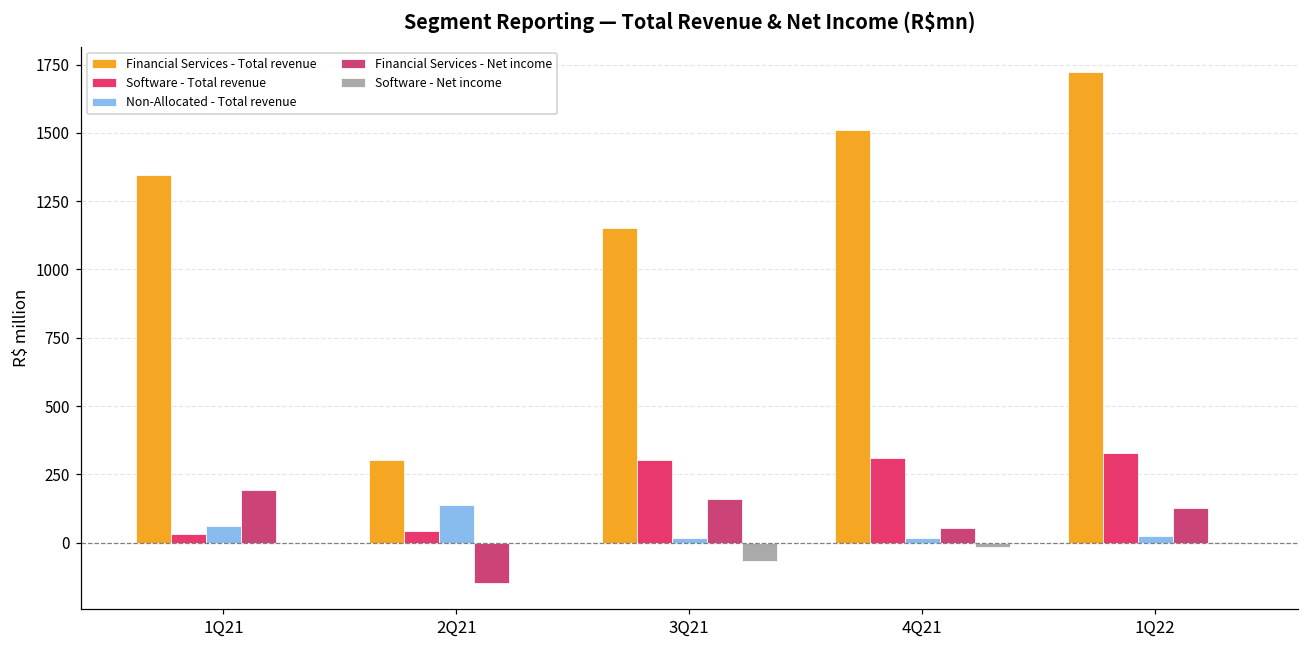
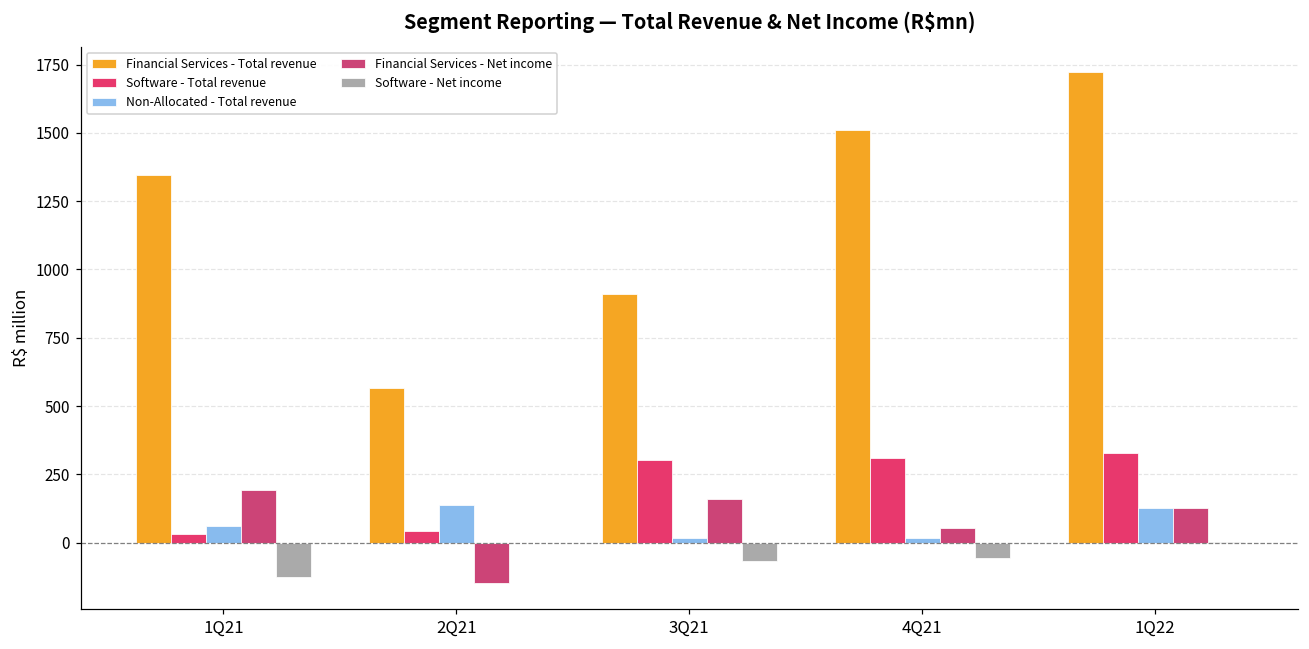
  {
    "Financial Services - Total revenue": {
      "1Q21": 1340,
-     "2Q21": 300,
-     "3Q21": 1150,
+     "2Q21": 560,
+     "3Q21": 910,
      "4Q21": 1510,
      "1Q22": 1720
    },
    "Non-Allocated - Total revenue": {
      "1Q21": 60,
      "2Q21": 140,
      "3Q21": 20,
      "4Q21": 20,
-     "1Q22": 20
+     "1Q22": 130
    },
    "Software - Net income": {
-     "1Q21": 0,
+     "1Q21": -120,
      "3Q21": -70,
-     "4Q21": -20
+     "4Q21": -60
    }
  }
